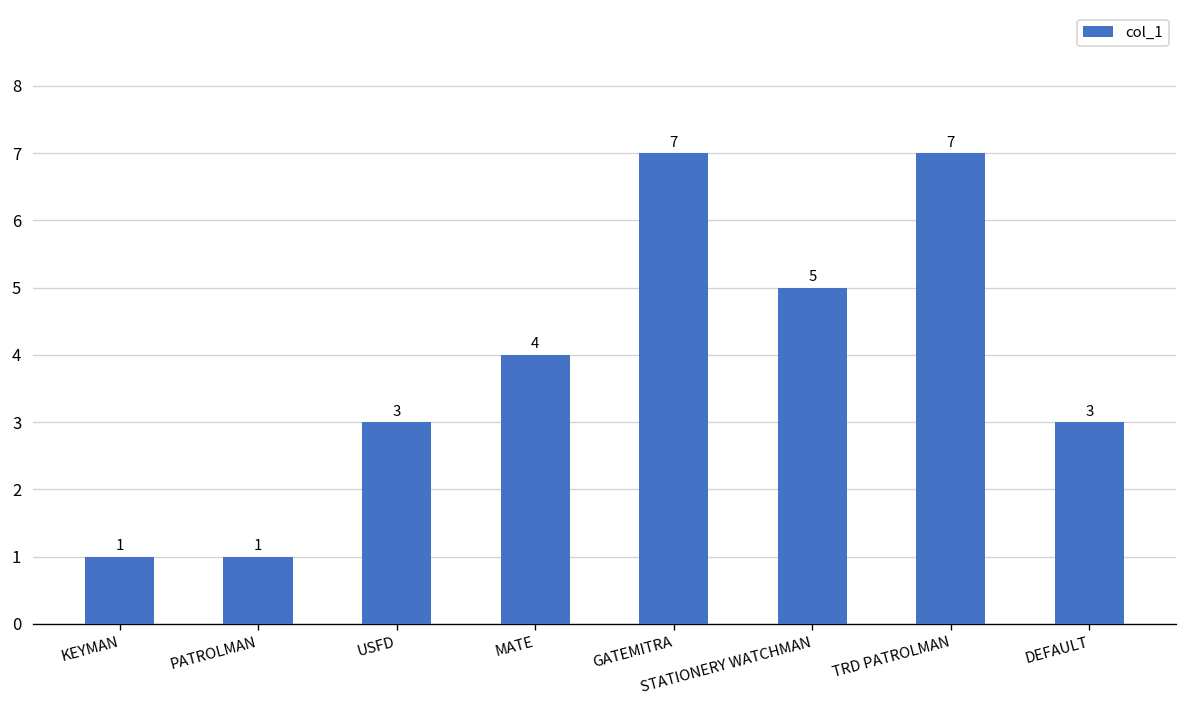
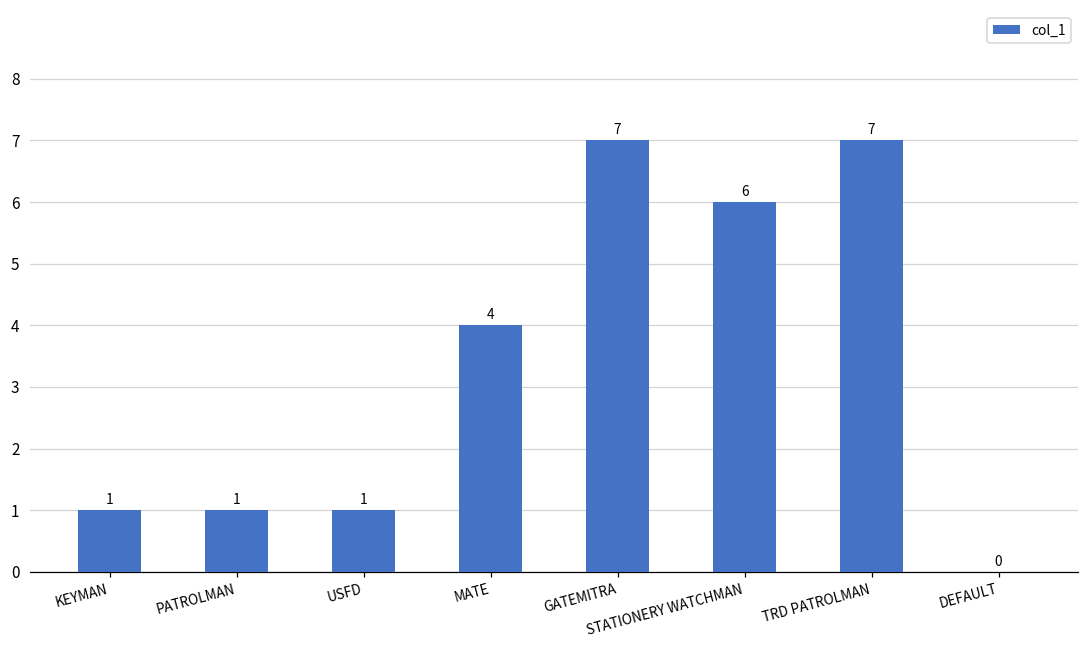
  {
    "KEYMAN": 1,
    "PATROLMAN": 1,
-   "USFD": 3,
+   "USFD": 1,
    "MATE": 4,
    "GATEMITRA": 7,
-   "STATIONERY WATCHMAN": 5,
+   "STATIONERY WATCHMAN": 6,
    "TRD PATROLMAN": 7,
-   "DEFAULT": 3
+   "DEFAULT": 0
  }
